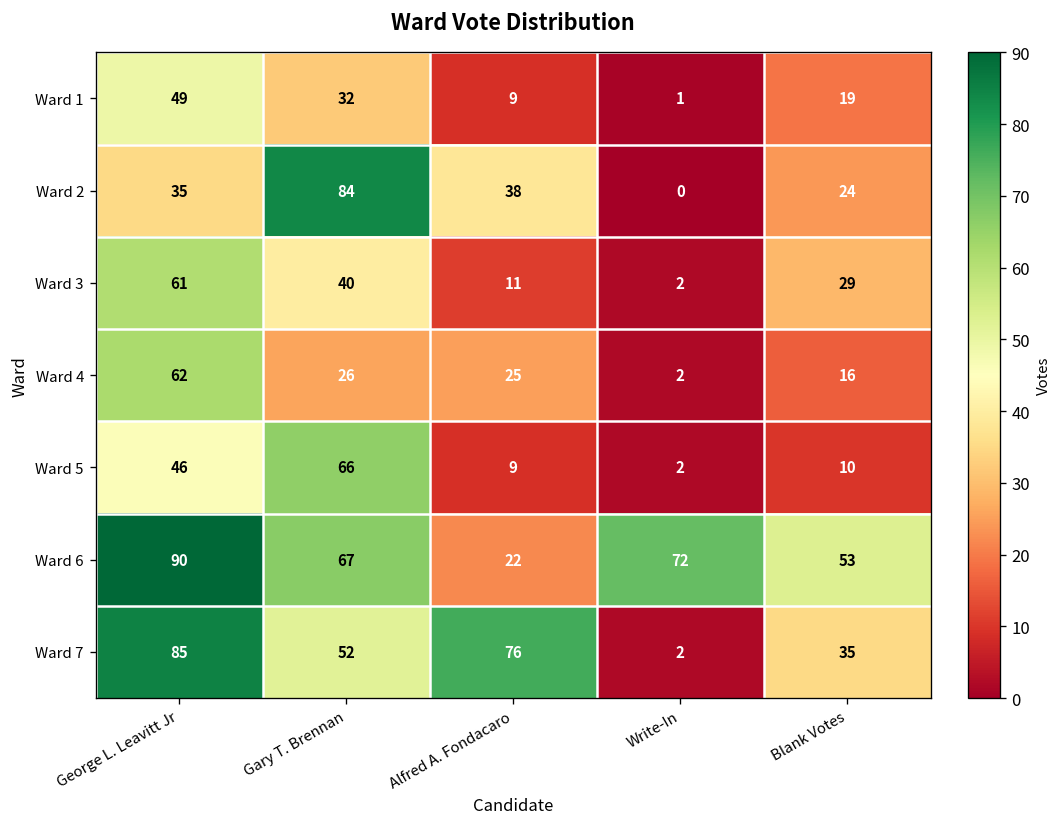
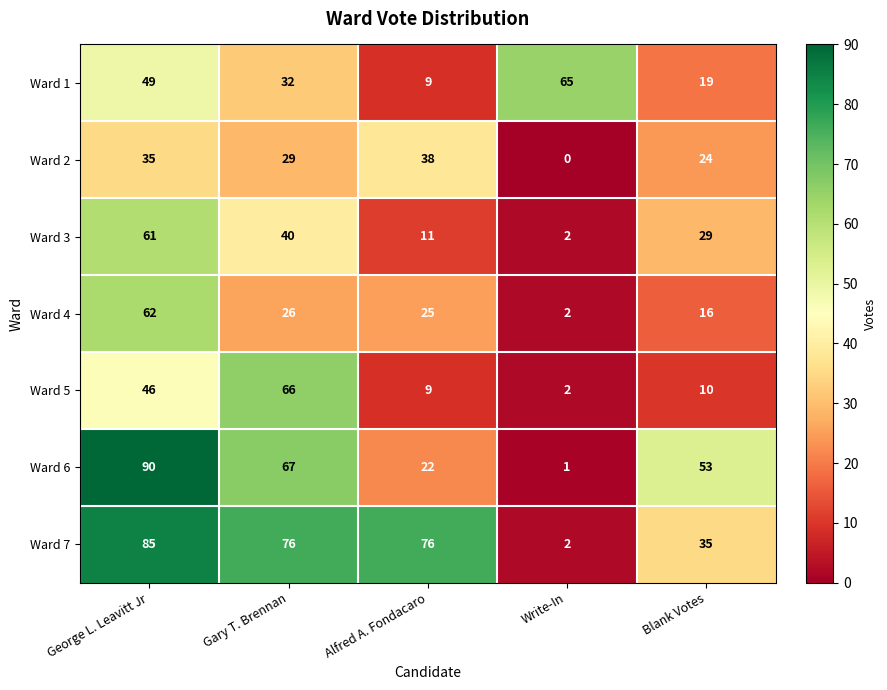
  {
    "Ward 1": {
      "George L. Leavitt Jr": 49,
      "Gary T. Brennan": 32,
      "Alfred A. Fondacaro": 9,
-     "Write-In": 1,
+     "Write-In": 65,
      "Blank Votes": 19
    },
    "Ward 2": {
      "George L. Leavitt Jr": 35,
-     "Gary T. Brennan": 84,
+     "Gary T. Brennan": 29,
      "Alfred A. Fondacaro": 38,
      "Write-In": 0,
      "Blank Votes": 24
    },
    "Ward 3": {
      "George L. Leavitt Jr": 61,
      "Gary T. Brennan": 40,
      "Alfred A. Fondacaro": 11,
      "Write-In": 2,
      "Blank Votes": 29
    },
    "Ward 4": {
      "George L. Leavitt Jr": 62,
      "Gary T. Brennan": 26,
      "Alfred A. Fondacaro": 25,
      "Write-In": 2,
      "Blank Votes": 16
    },
    "Ward 5": {
      "George L. Leavitt Jr": 46,
      "Gary T. Brennan": 66,
      "Alfred A. Fondacaro": 9,
      "Write-In": 2,
      "Blank Votes": 10
    },
    "Ward 6": {
      "George L. Leavitt Jr": 90,
      "Gary T. Brennan": 67,
      "Alfred A. Fondacaro": 22,
-     "Write-In": 72,
+     "Write-In": 1,
      "Blank Votes": 53
    },
    "Ward 7": {
      "George L. Leavitt Jr": 85,
-     "Gary T. Brennan": 52,
+     "Gary T. Brennan": 76,
      "Alfred A. Fondacaro": 76,
      "Write-In": 2,
      "Blank Votes": 35
    }
  }
